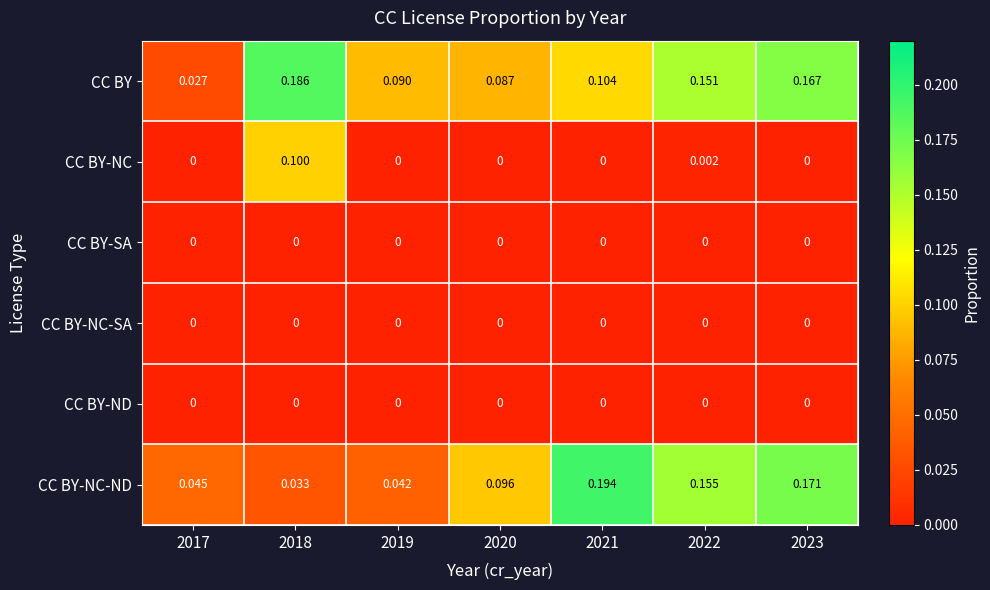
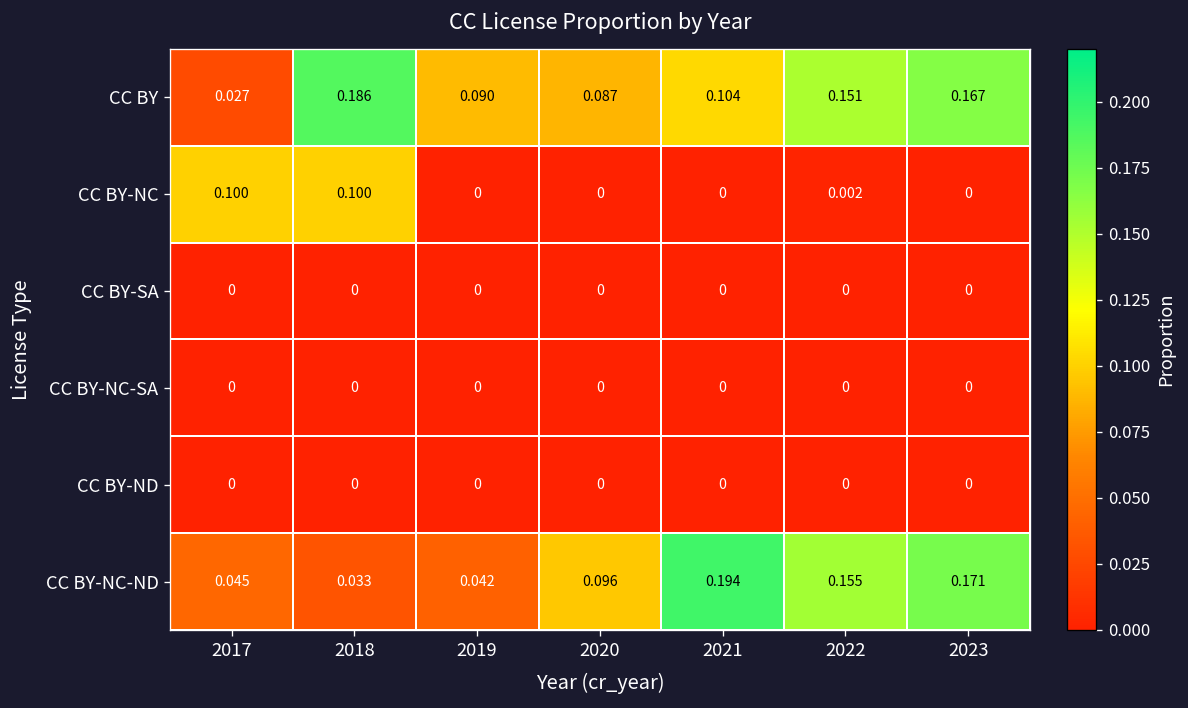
  {
    "CC BY": {
      "2017": 0.027,
      "2018": 0.186,
      "2019": 0.090,
      "2020": 0.087,
      "2021": 0.104,
      "2022": 0.151,
      "2023": 0.167
    },
    "CC BY-NC": {
-     "2017": 0,
+     "2017": 0.100,
      "2018": 0.100,
      "2019": 0,
      "2020": 0,
      "2021": 0,
      "2022": 0.002,
      "2023": 0
    },
    "CC BY-SA": {
      "2017": 0,
      "2018": 0,
      "2019": 0,
      "2020": 0,
      "2021": 0,
      "2022": 0,
      "2023": 0
    },
    "CC BY-NC-SA": {
      "2017": 0,
      "2018": 0,
      "2019": 0,
      "2020": 0,
      "2021": 0,
      "2022": 0,
      "2023": 0
    },
    "CC BY-ND": {
      "2017": 0,
      "2018": 0,
      "2019": 0,
      "2020": 0,
      "2021": 0,
      "2022": 0,
      "2023": 0
    },
    "CC BY-NC-ND": {
      "2017": 0.045,
      "2018": 0.033,
      "2019": 0.042,
      "2020": 0.096,
      "2021": 0.194,
      "2022": 0.155,
      "2023": 0.171
    }
  }
